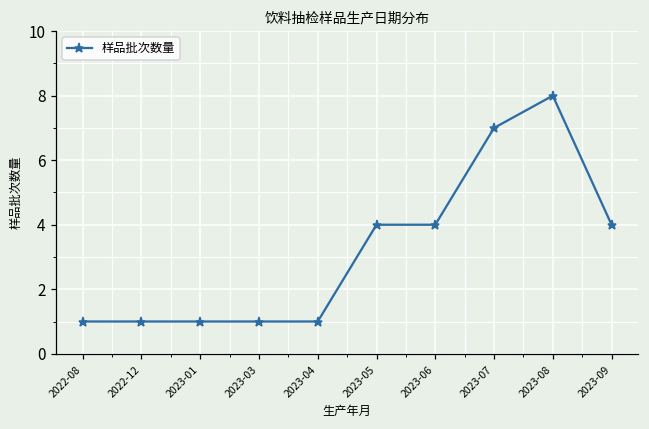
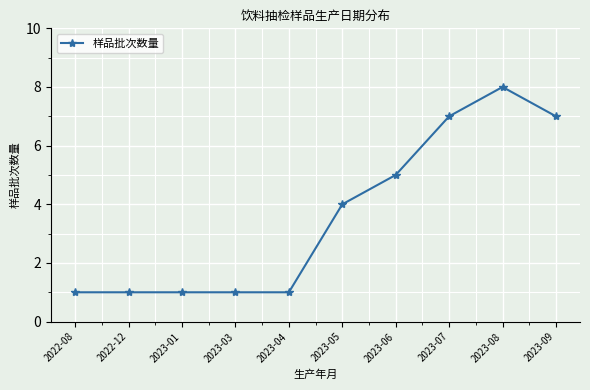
  {
    "2022-08": 1,
    "2022-12": 1,
    "2023-01": 1,
    "2023-03": 1,
    "2023-04": 1,
    "2023-05": 4,
-   "2023-06": 4,
+   "2023-06": 5,
    "2023-07": 7,
    "2023-08": 8,
-   "2023-09": 4
+   "2023-09": 7
  }
